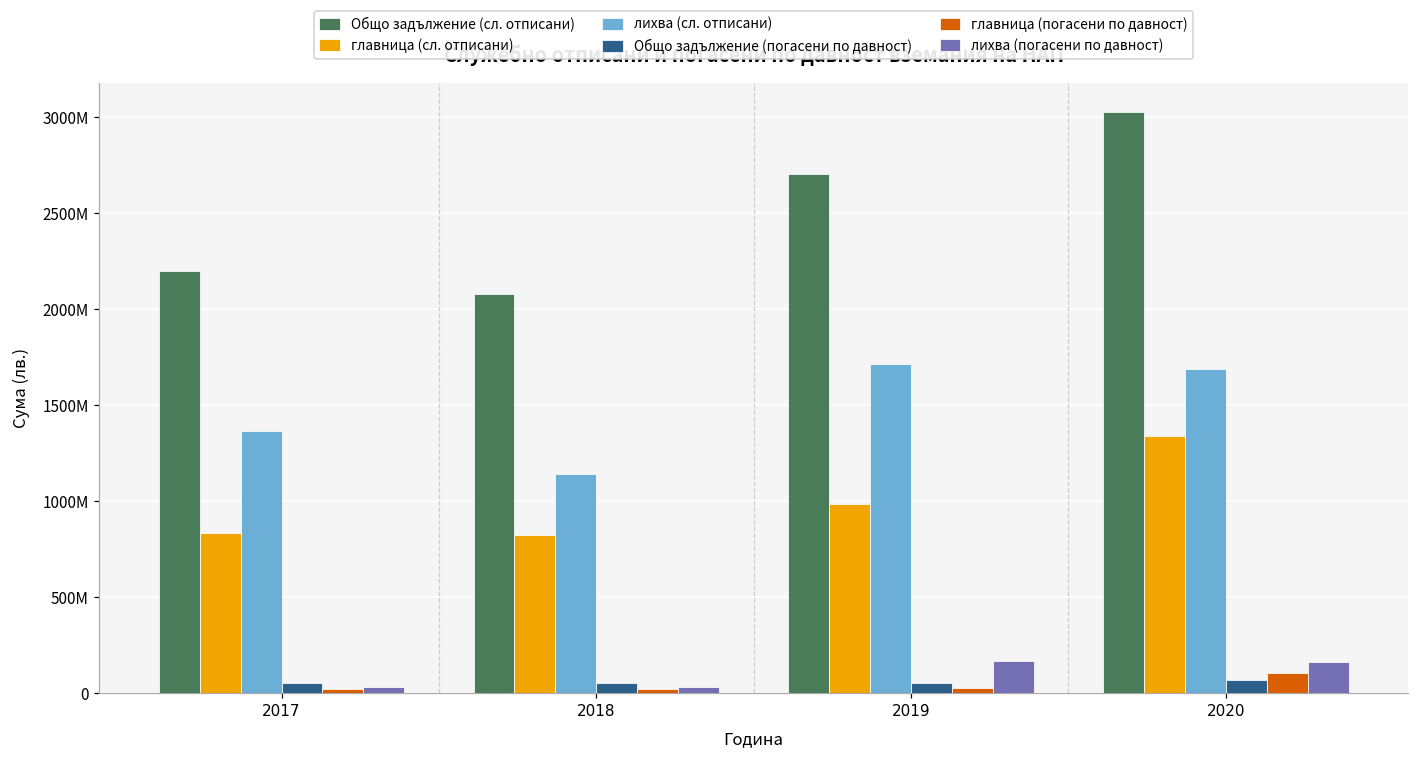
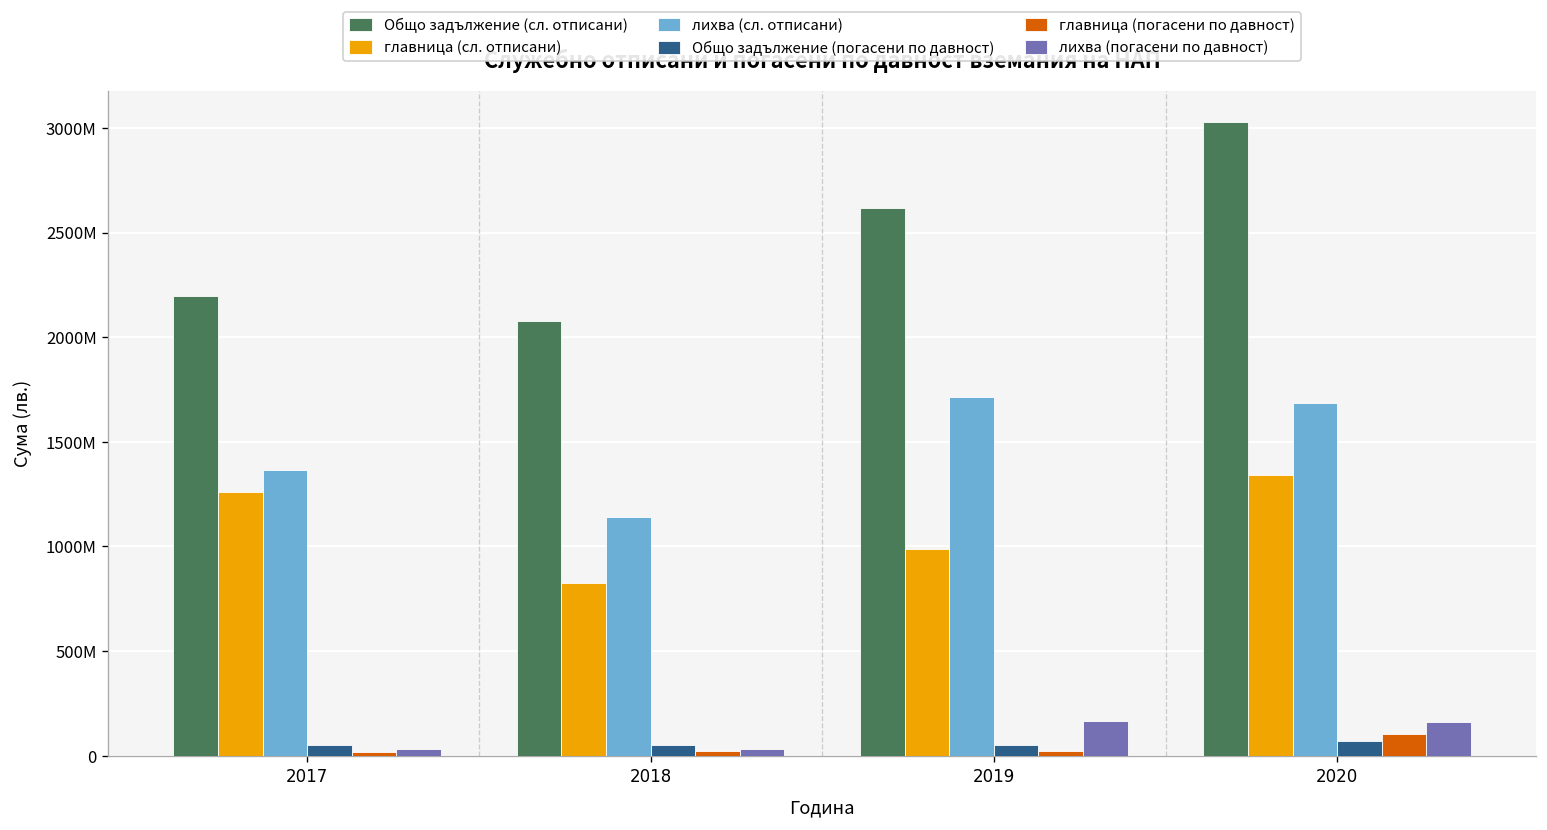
  {
    "Общо задължение (сл. отписани)": {
      "2017": 2200000000,
      "2018": 2080000000,
-     "2019": 2700000000,
+     "2019": 2620000000,
      "2020": 3030000000
    },
    "главница (сл. отписани)": {
-     "2017": 830000000,
+     "2017": 1260000000,
      "2018": 820000000,
      "2019": 990000000,
      "2020": 1340000000
    },
    "лихва (сл. отписани)": {
      "2017": 1360000000,
      "2018": 1140000000,
      "2019": 1720000000,
      "2020": 1690000000
    },
    "Общо задължение (погасени по давност)": {
      "2017": 50000000,
      "2018": 50000000,
      "2019": 50000000,
      "2020": 70000000
    },
    "главница (погасени по давност)": {
      "2017": 20000000,
      "2018": 20000000,
      "2019": 20000000,
      "2020": 100000000
    },
    "лихва (погасени по давност)": {
      "2017": 30000000,
      "2018": 30000000,
      "2019": 170000000,
      "2020": 160000000
    }
  }
